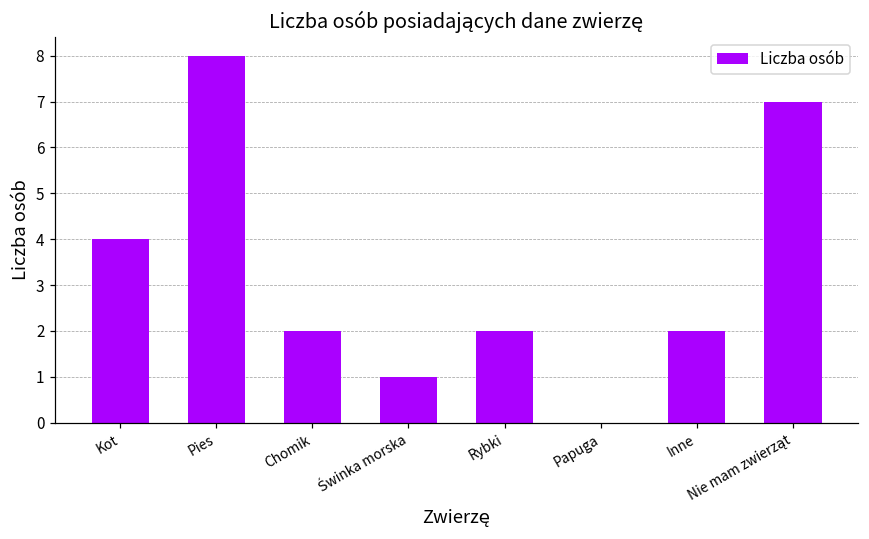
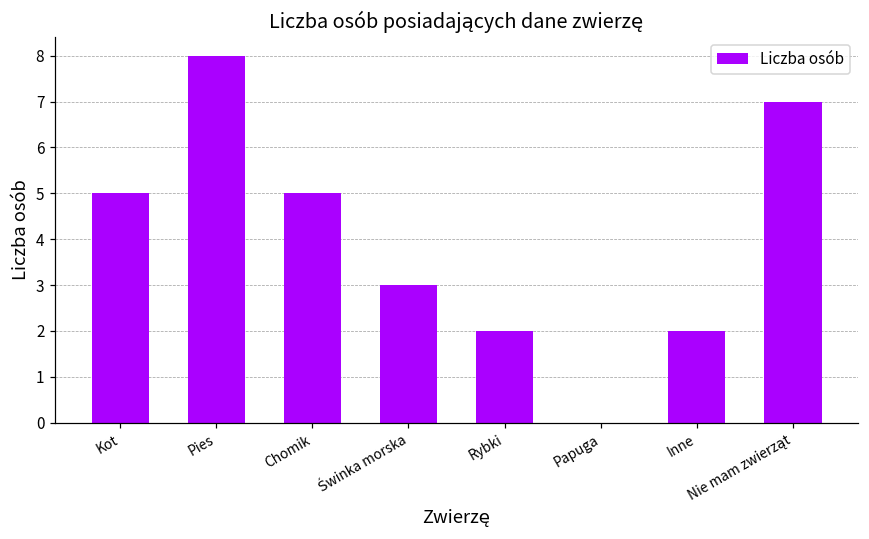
  {
-   "Kot": 4,
+   "Kot": 5,
    "Pies": 8,
-   "Chomik": 2,
-   "Świnka morska": 1,
+   "Chomik": 5,
+   "Świnka morska": 3,
    "Rybki": 2,
    "Papuga": 0,
    "Inne": 2,
    "Nie mam zwierząt": 7
  }
